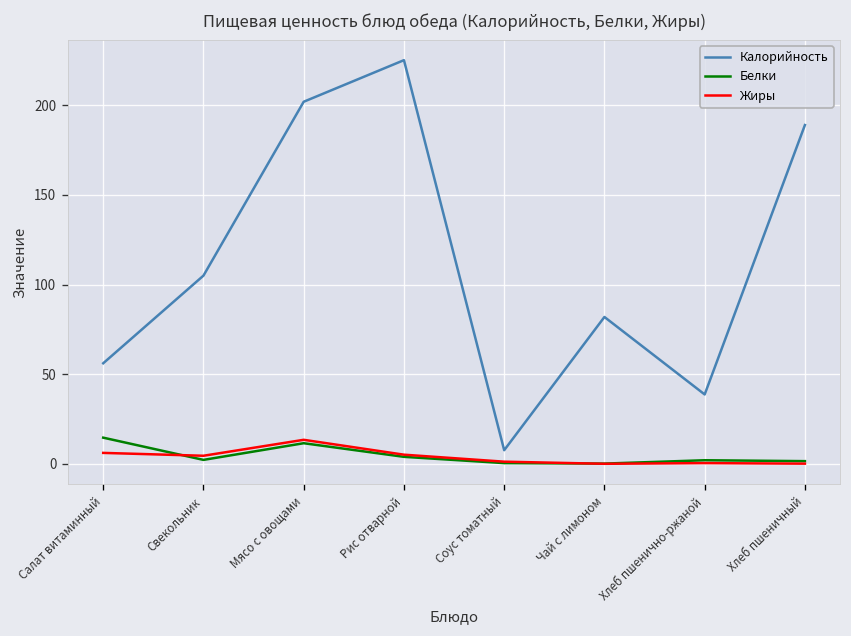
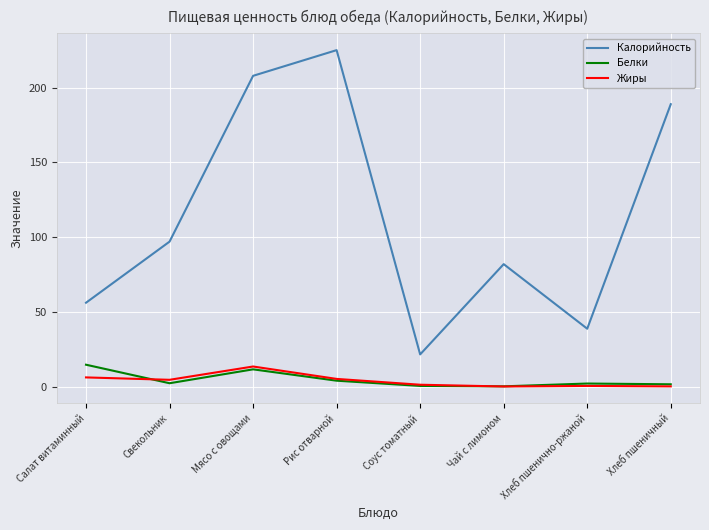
  {
    "Калорийность": {
      "Салат витаминный": 56,
-     "Свекольник": 105,
-     "Мясо с овощами": 202,
+     "Свекольник": 97,
+     "Мясо с овощами": 208,
      "Рис отварной": 225,
-     "Соус томатный": 8,
+     "Соус томатный": 22,
      "Чай с лимоном": 82,
      "Хлеб пшенично-ржаной": 39,
      "Хлеб пшеничный": 189
    },
    "Белки": {
      "Салат витаминный": 15,
      "Свекольник": 2,
      "Мясо с овощами": 12
    },
    "Жиры": {
      "Салат витаминный": 6,
      "Свекольник": 5,
      "Мясо с овощами": 13
    }
  }
